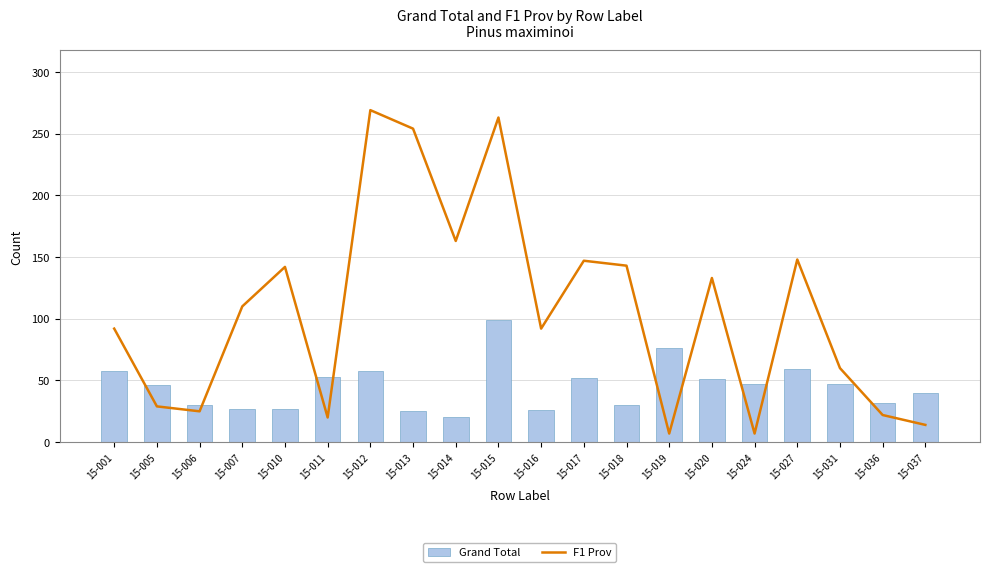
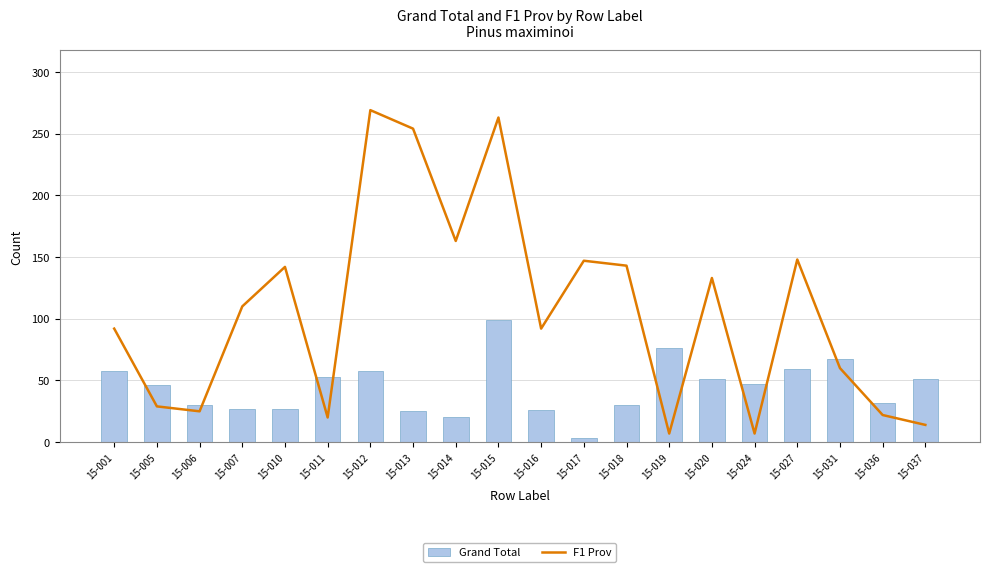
  {
    "F1 Prov": {
      "15-001": 92,
      "15-005": 29,
      "15-006": 25,
      "15-007": 110,
      "15-010": 142,
      "15-011": 20,
      "15-012": 269,
      "15-013": 254,
      "15-014": 163,
      "15-015": 263,
      "15-016": 92,
      "15-017": 147,
      "15-018": 143,
      "15-019": 7,
      "15-020": 133,
      "15-024": 7,
      "15-027": 148,
      "15-031": 60,
      "15-036": 22,
      "15-037": 14
    },
    "Grand Total": {
      "15-001": 58,
      "15-005": 46,
      "15-006": 30,
      "15-007": 27,
      "15-010": 27,
      "15-011": 53,
      "15-012": 58,
      "15-013": 25,
      "15-014": 20,
      "15-015": 99,
      "15-016": 26,
-     "15-017": 52,
+     "15-017": 3,
      "15-018": 30,
      "15-019": 76,
      "15-020": 51,
      "15-024": 47,
      "15-027": 59,
-     "15-031": 47,
+     "15-031": 67,
      "15-036": 32,
-     "15-037": 40
+     "15-037": 51
    }
  }
